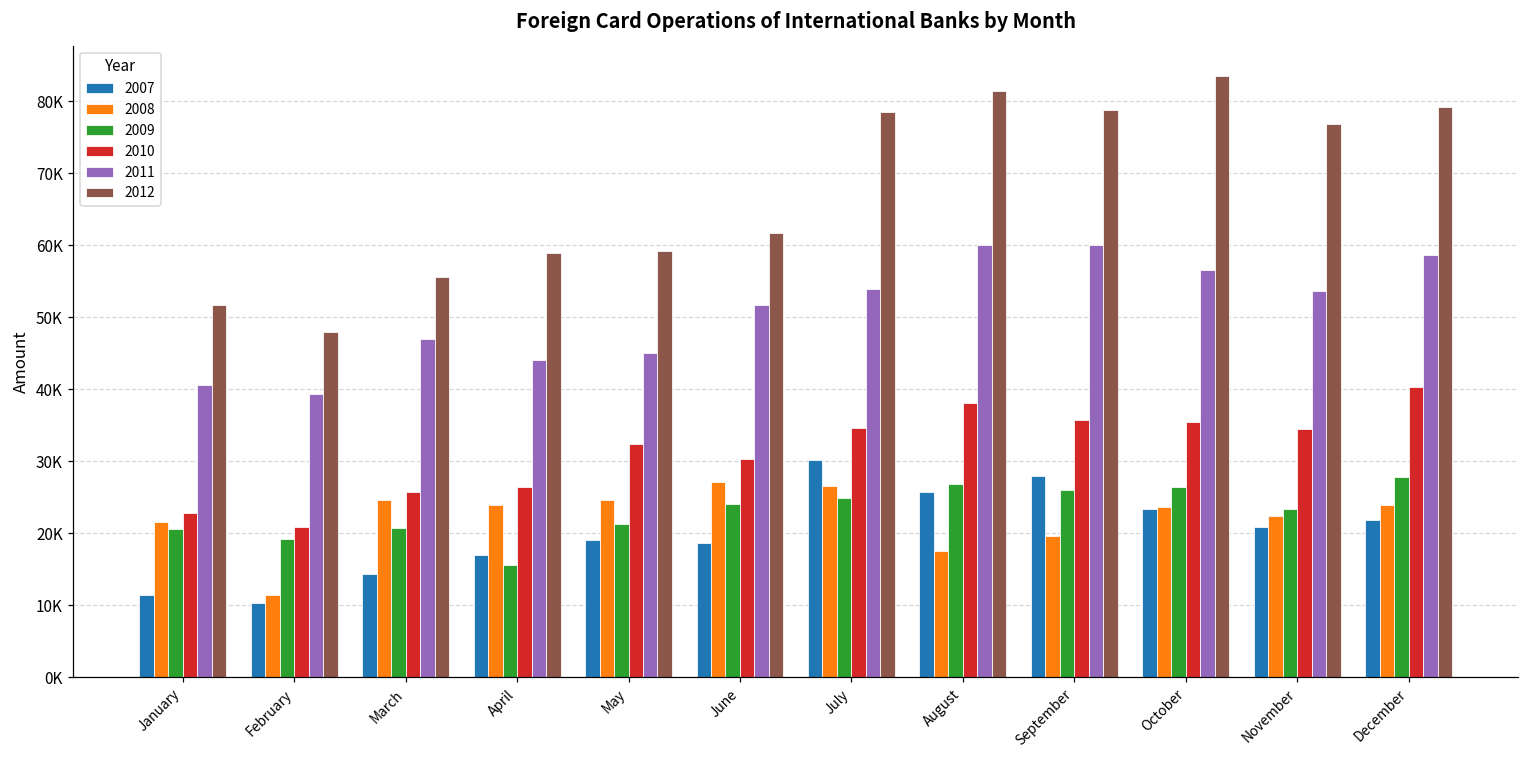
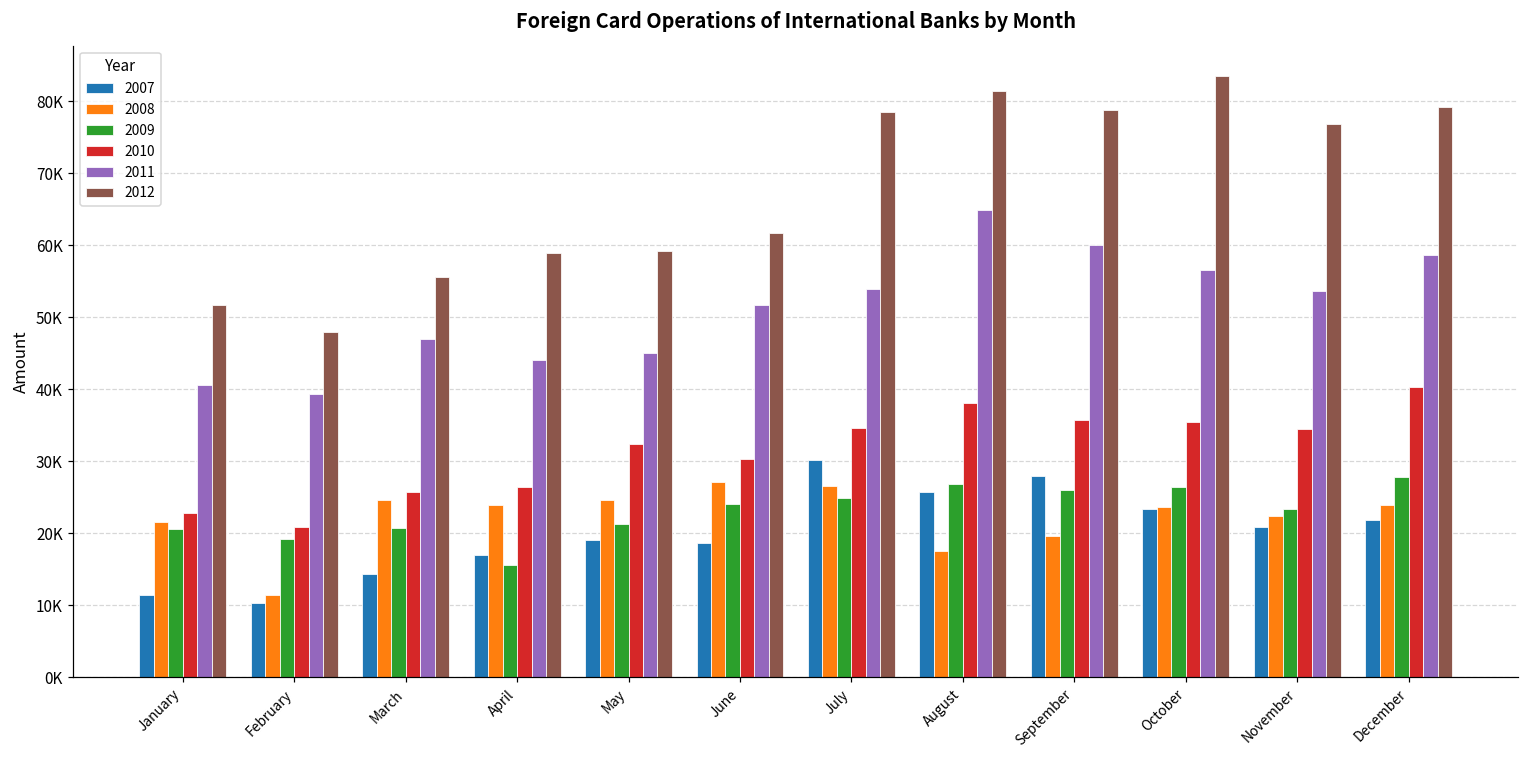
  {
    "2007": {
      "January": 11000,
      "February": 10000,
      "March": 14000,
      "April": 17000,
      "May": 19000,
      "June": 19000,
      "July": 30000,
      "August": 26000,
      "September": 28000,
      "October": 23000,
      "November": 21000,
      "December": 22000
    },
    "2008": {
      "January": 22000,
      "February": 11000,
      "March": 25000,
      "April": 24000,
      "May": 25000,
      "June": 27000,
      "July": 27000,
      "August": 17000,
      "September": 20000,
      "October": 24000,
      "November": 22000,
      "December": 24000
    },
    "2009": {
      "January": 21000,
      "February": 19000,
      "March": 21000,
      "April": 16000,
      "May": 21000,
      "June": 24000,
      "July": 25000,
      "August": 27000,
      "September": 26000,
      "October": 26000,
      "November": 23000,
      "December": 28000
    },
    "2010": {
      "January": 23000,
      "February": 21000,
      "March": 26000,
      "April": 26000,
      "May": 32000,
      "June": 30000,
      "July": 35000,
      "August": 38000,
      "September": 36000,
      "October": 35000,
      "November": 34000,
      "December": 40000
    },
    "2011": {
      "January": 41000,
      "February": 39000,
      "March": 47000,
      "April": 44000,
      "May": 45000,
      "June": 52000,
      "July": 54000,
-     "August": 60000,
+     "August": 65000,
      "September": 60000,
      "October": 57000,
      "November": 54000,
      "December": 59000
    },
    "2012": {
      "January": 52000,
      "February": 48000,
      "March": 56000,
      "April": 59000,
      "May": 59000,
      "June": 62000,
      "July": 78000,
      "August": 81000,
      "September": 79000,
      "October": 83000,
      "November": 77000,
      "December": 79000
    }
  }
